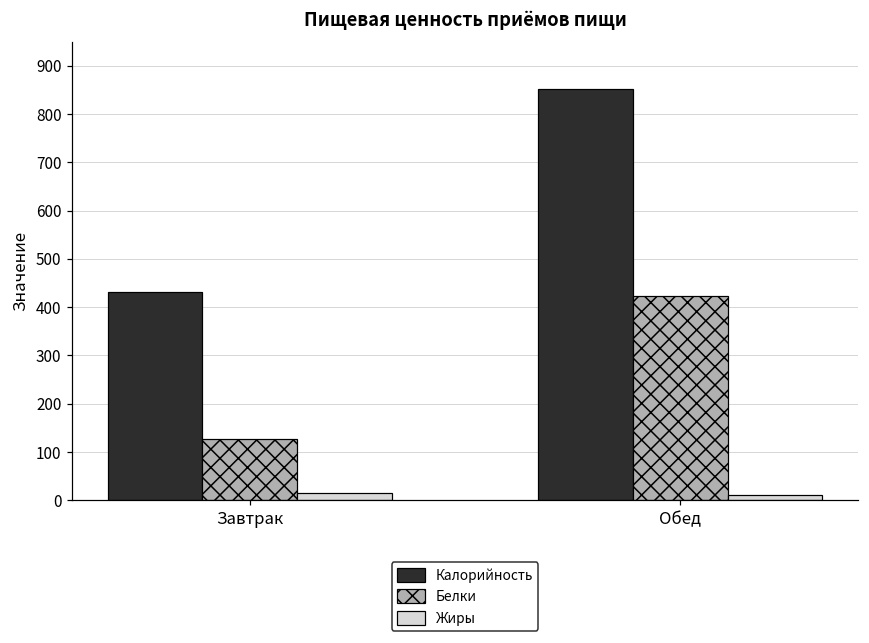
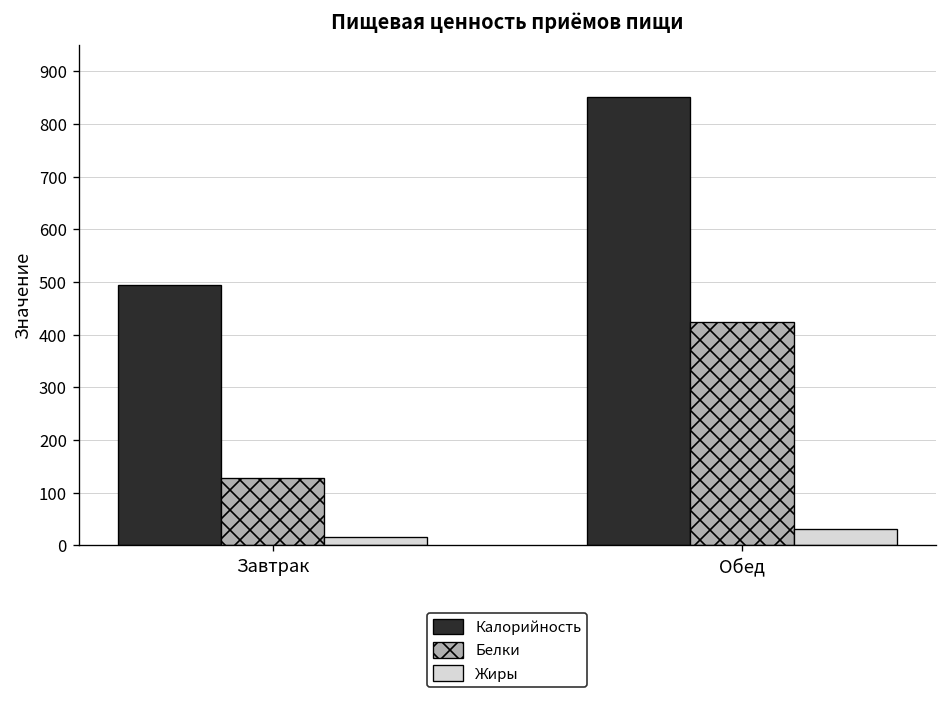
  {
    "Калорийность": {
-     "Завтрак": 430,
+     "Завтрак": 490,
      "Обед": 850
    },
    "Белки": {
      "Завтрак": 130,
      "Обед": 420
    },
    "Жиры": {
      "Завтрак": 20,
-     "Обед": 10
+     "Обед": 30
    }
  }
